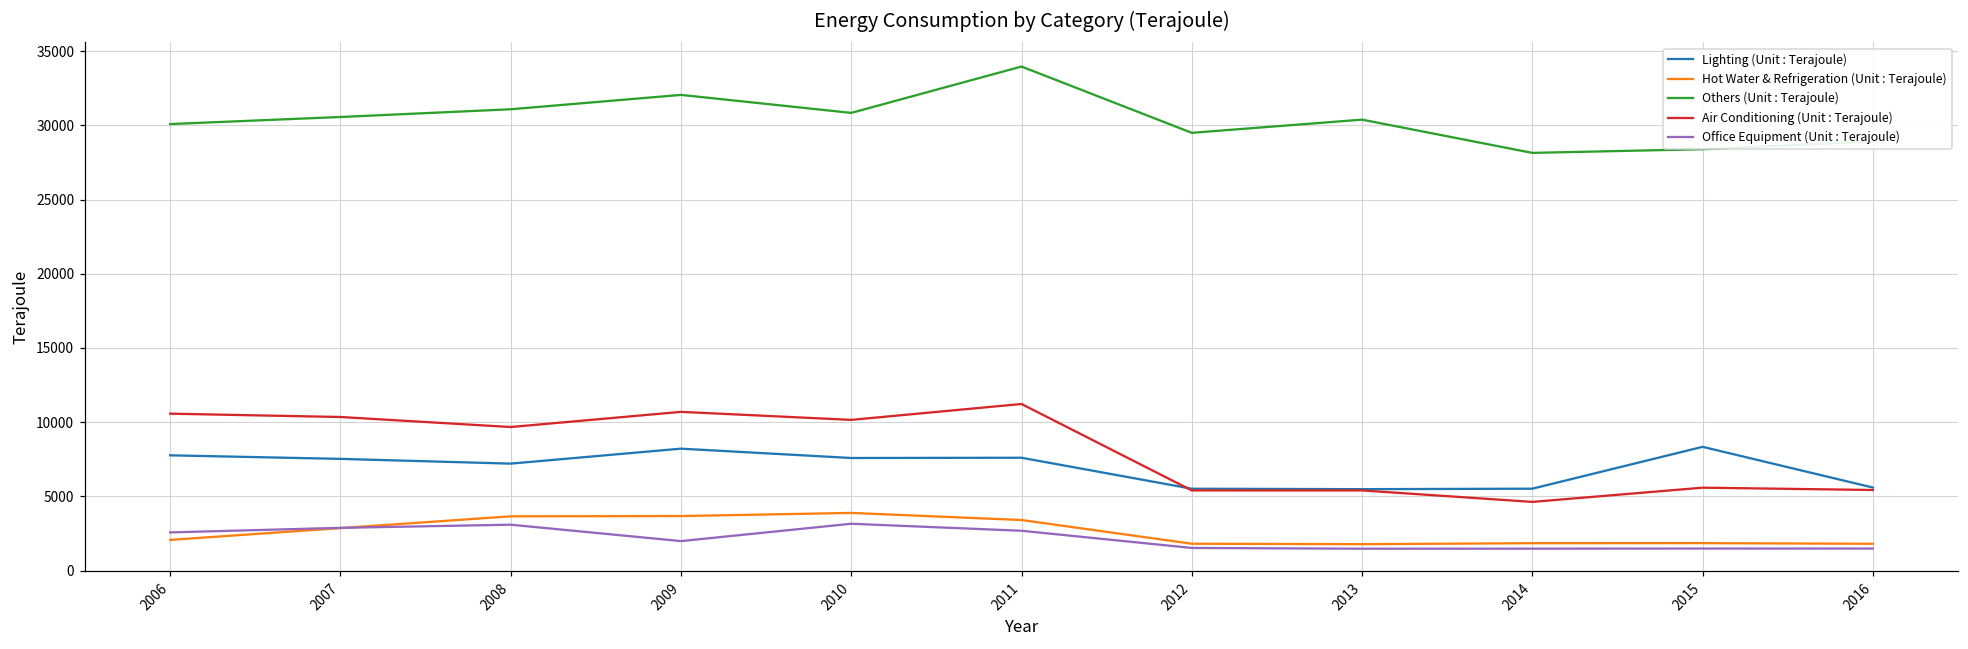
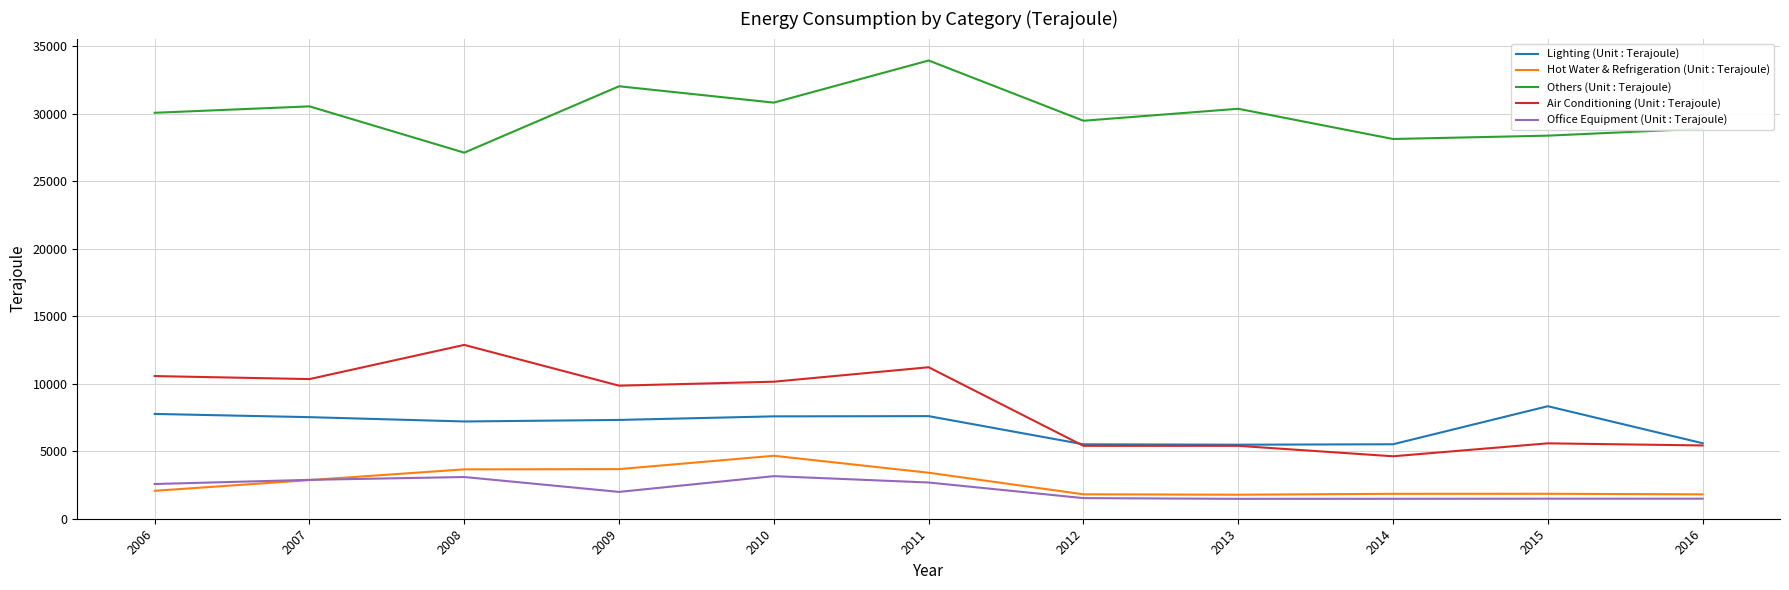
  {
    "Lighting (Unit : Terajoule)": {
      "2006": 7800,
      "2007": 7500,
      "2008": 7200,
-     "2009": 8200,
+     "2009": 7300,
      "2010": 7600,
      "2011": 7600,
      "2014": 5500,
      "2015": 8300
    },
    "Hot Water & Refrigeration (Unit : Terajoule)": {
      "2006": 2100,
      "2008": 3700,
      "2009": 3700,
-     "2010": 3900,
+     "2010": 4700,
      "2011": 3400,
      "2012": 1800,
      "2013": 1800,
      "2014": 1800,
      "2015": 1900,
      "2016": 1800
    },
    "Others (Unit : Terajoule)": {
      "2006": 30100,
      "2007": 30600,
-     "2008": 31100,
+     "2008": 27100,
      "2009": 32000,
      "2010": 30800,
      "2011": 34000,
      "2012": 29500,
      "2013": 30400,
      "2014": 28100,
      "2015": 28400
    },
    "Air Conditioning (Unit : Terajoule)": {
      "2006": 10600,
      "2007": 10300,
-     "2008": 9700,
-     "2009": 10700,
+     "2008": 12900,
+     "2009": 9900,
      "2010": 10200,
      "2011": 11200,
      "2014": 4600,
      "2015": 5600
    },
    "Office Equipment (Unit : Terajoule)": {
      "2006": 2600,
      "2008": 3100,
      "2009": 2000,
      "2010": 3200,
      "2011": 2700,
      "2012": 1500,
      "2013": 1500,
      "2014": 1500,
      "2015": 1500,
      "2016": 1500
    }
  }
